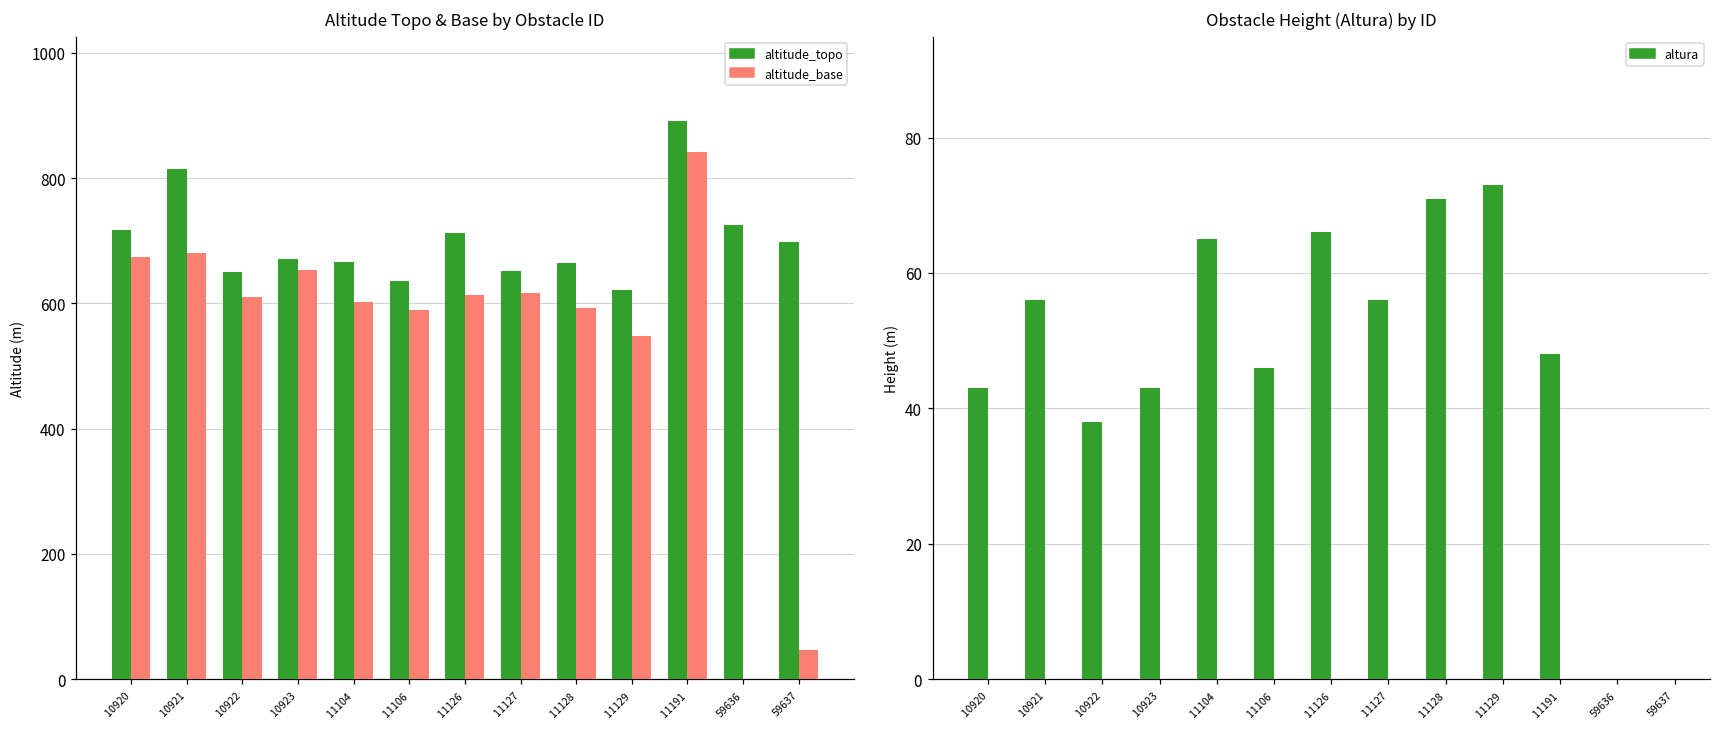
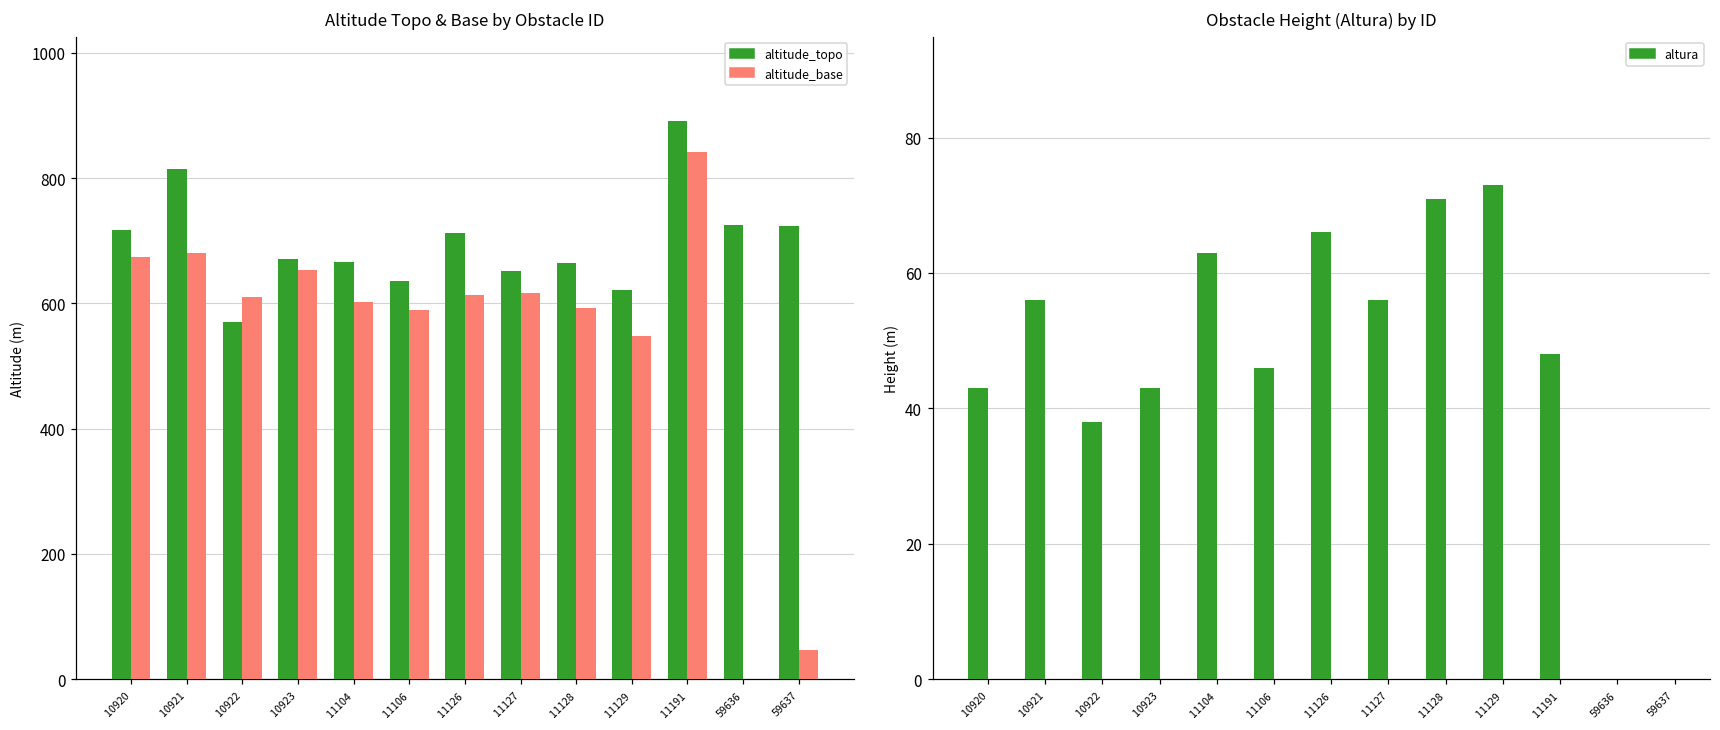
  {
    "Altitude Topo & Base by Obstacle ID": {
      "altitude_topo": {
        "10920": 720,
        "10921": 820,
-       "10922": 650,
+       "10922": 570,
        "10923": 670,
        "11104": 670,
        "11106": 640,
        "11126": 710,
        "11127": 650,
        "11128": 660,
        "11129": 620,
        "11191": 890,
        "59636": 730,
-       "59637": 700
+       "59637": 720
      },
      "altitude_base": {
        "10920": 670,
        "10921": 680,
        "10922": 610,
        "10923": 650,
        "11104": 600,
        "11106": 590,
        "11126": 610,
        "11127": 620,
        "11128": 590,
        "11129": 550,
        "11191": 840,
        "59636": 0,
        "59637": 50
      }
    },
    "Obstacle Height (Altura) by ID": {
      "10920": 43,
      "10921": 56,
      "10922": 38,
      "10923": 43,
-     "11104": 65,
+     "11104": 63,
      "11106": 46,
      "11126": 66,
      "11127": 56,
      "11128": 71,
      "11129": 73,
      "11191": 48,
      "59636": 0,
      "59637": 0
    }
  }
